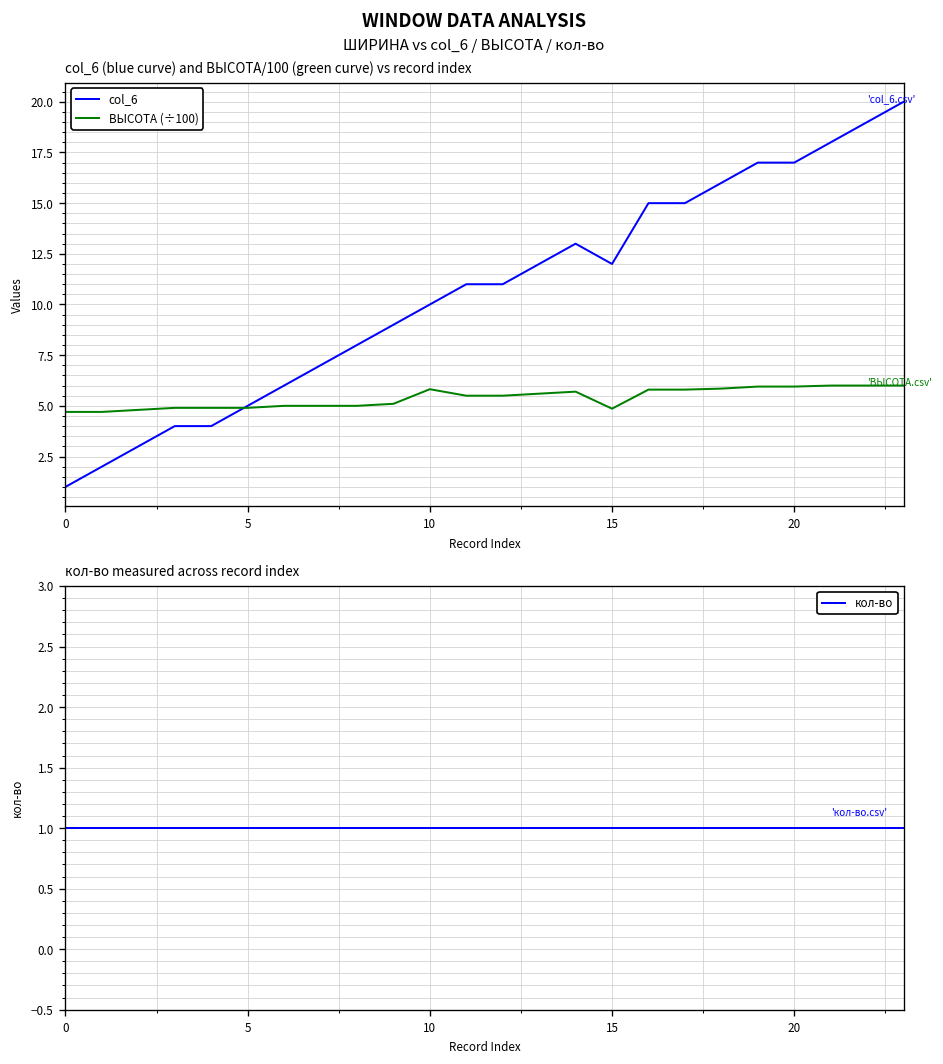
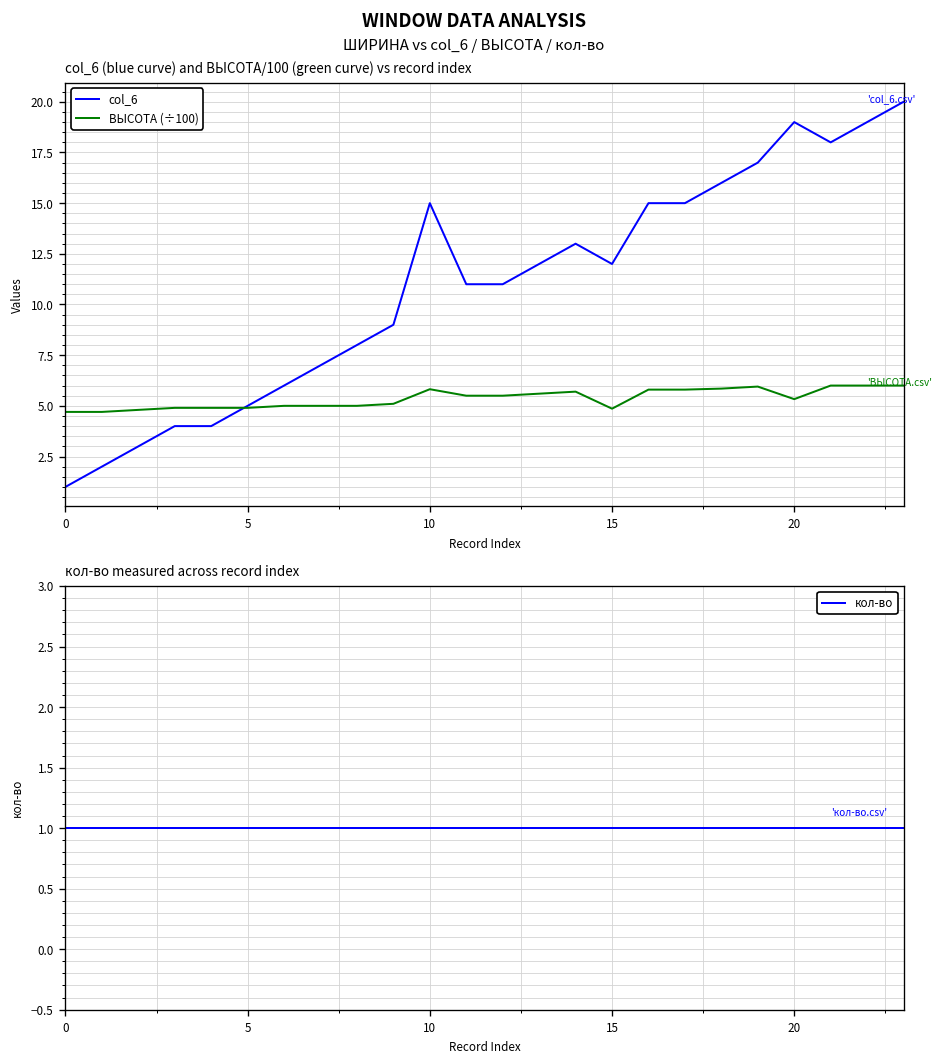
  {
    "col_6 (blue curve) and ВЫСОТА/100 (green curve) vs record index": {
      "col_6": {
        "0": 1,
-       "10": 10,
+       "10": 15,
        "15": 12,
-       "20": 17
+       "20": 19
      },
      "ВЫСОТА (÷100)": {
        "0": 4.7,
        "10": 5.8,
        "15": 4.9,
-       "20": 6.0
+       "20": 5.3
      }
    },
    "кол-во measured across record index": {
      "0": 1.00,
      "5": 1.00,
      "10": 1.00,
      "15": 1.00,
      "20": 1.00
    }
  }
